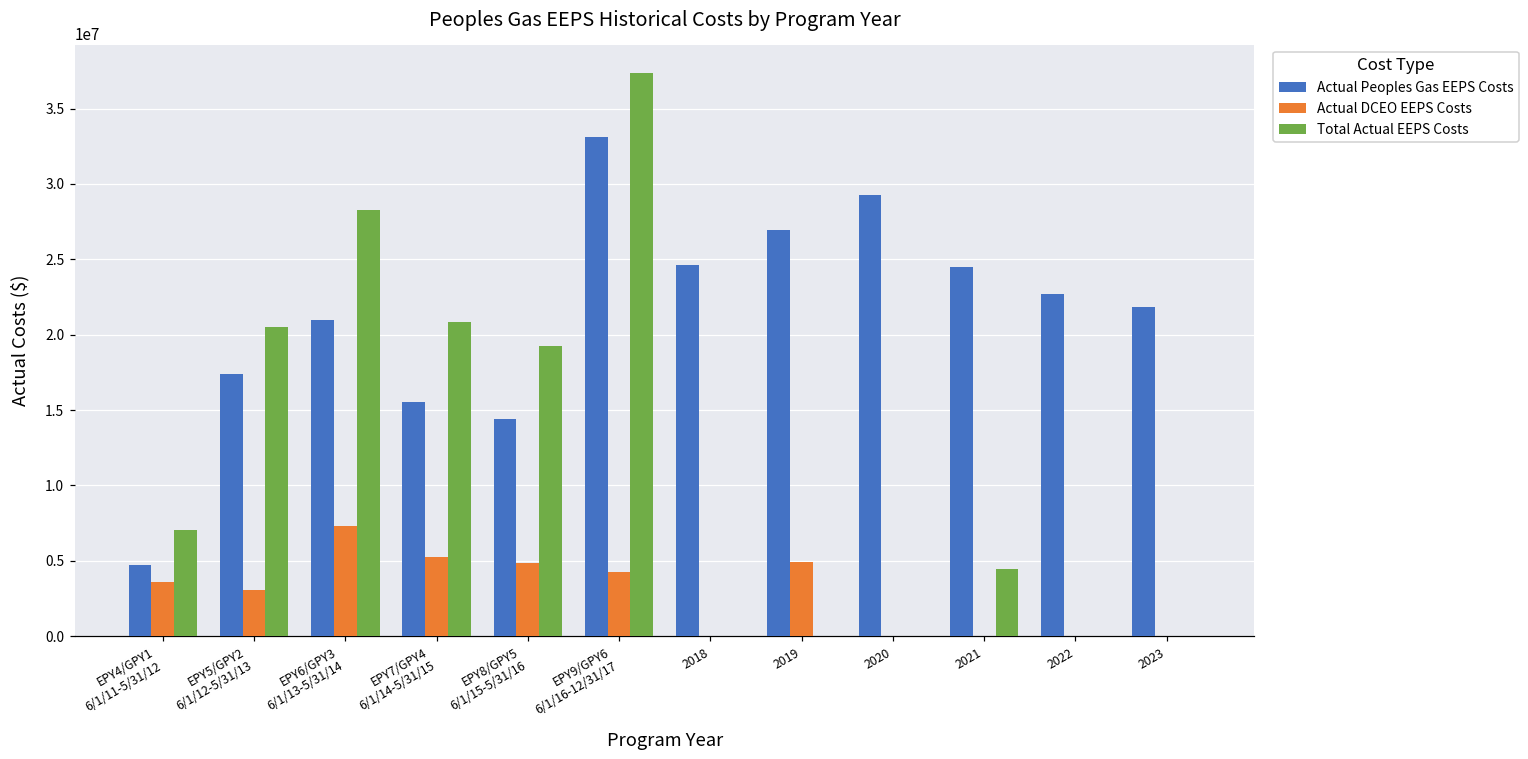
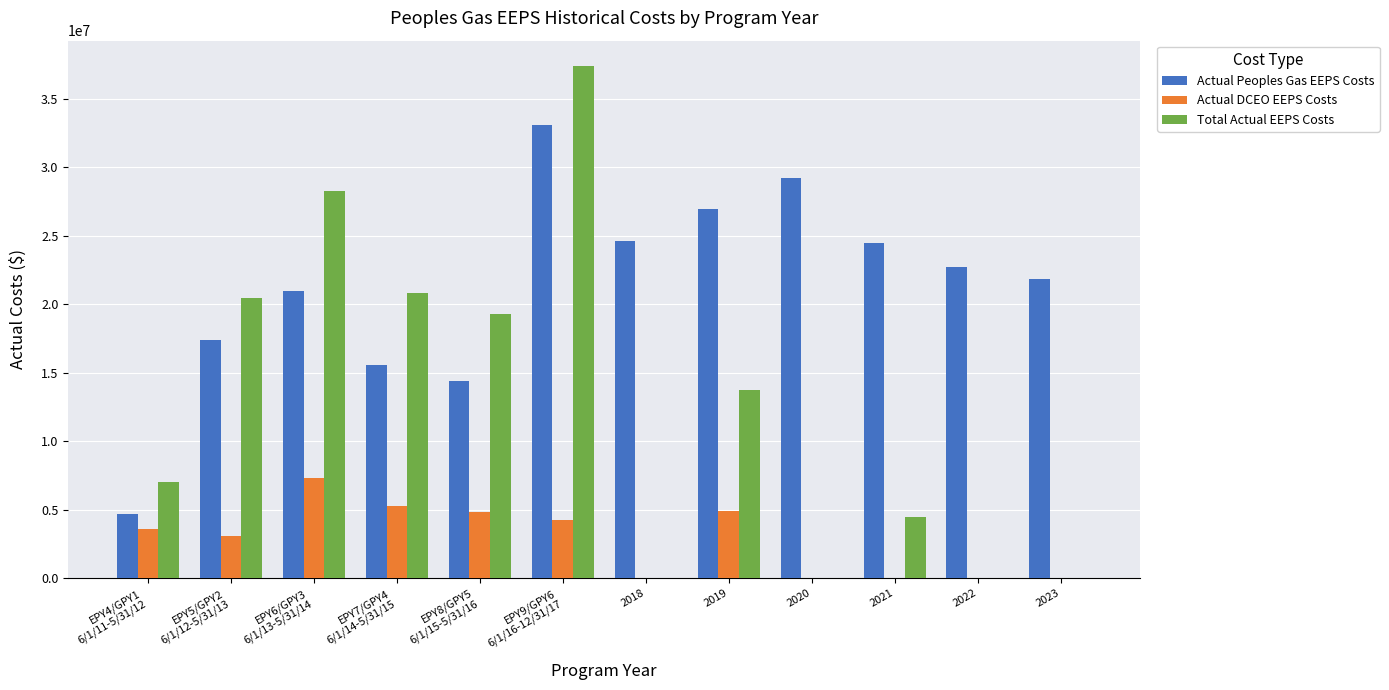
  {
    "Actual Peoples Gas EEPS Costs": {
      "EPY4/GPY1 6/1/11-5/31/12": 4700000,
      "EPY5/GPY2 6/1/12-5/31/13": 17400000,
      "EPY6/GPY3 6/1/13-5/31/14": 21000000,
      "EPY7/GPY4 6/1/14-5/31/15": 15600000,
      "EPY8/GPY5 6/1/15-5/31/16": 14400000,
      "EPY9/GPY6 6/1/16-12/31/17": 33100000,
      "2018": 24600000,
      "2019": 26900000,
      "2020": 29200000,
      "2021": 24500000,
      "2022": 22700000,
      "2023": 21800000
    },
    "Actual DCEO EEPS Costs": {
      "EPY4/GPY1 6/1/11-5/31/12": 3600000,
      "EPY5/GPY2 6/1/12-5/31/13": 3100000,
      "EPY6/GPY3 6/1/13-5/31/14": 7300000,
      "EPY7/GPY4 6/1/14-5/31/15": 5300000,
      "EPY8/GPY5 6/1/15-5/31/16": 4900000,
      "EPY9/GPY6 6/1/16-12/31/17": 4300000,
      "2018": 0,
      "2019": 4900000,
      "2020": 0,
      "2021": 0,
      "2022": 0,
      "2023": 0
    },
    "Total Actual EEPS Costs": {
      "EPY4/GPY1 6/1/11-5/31/12": 7100000,
      "EPY5/GPY2 6/1/12-5/31/13": 20500000,
      "EPY6/GPY3 6/1/13-5/31/14": 28300000,
      "EPY7/GPY4 6/1/14-5/31/15": 20800000,
      "EPY8/GPY5 6/1/15-5/31/16": 19200000,
      "EPY9/GPY6 6/1/16-12/31/17": 37400000,
      "2018": 0,
-     "2019": 0,
+     "2019": 13700000,
      "2020": 0,
      "2021": 4400000,
      "2022": 0,
      "2023": 0
    }
  }
